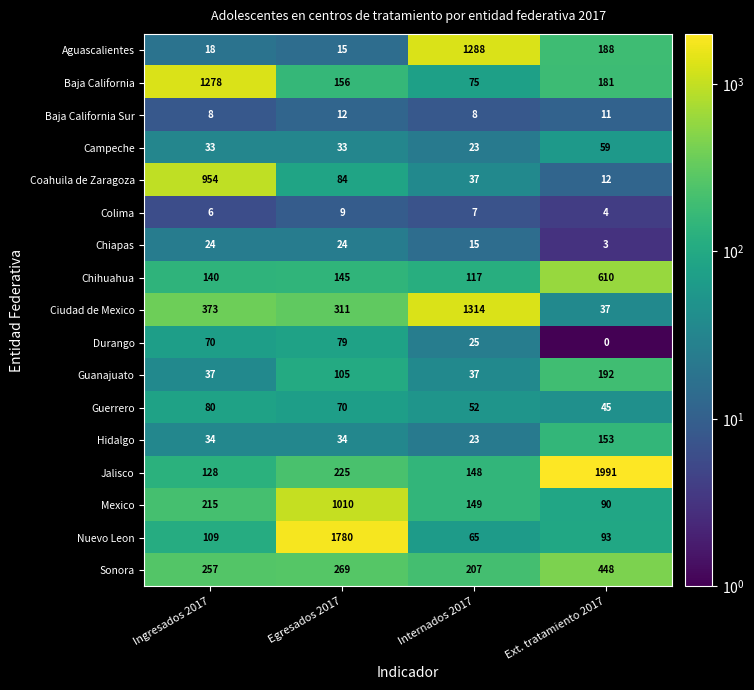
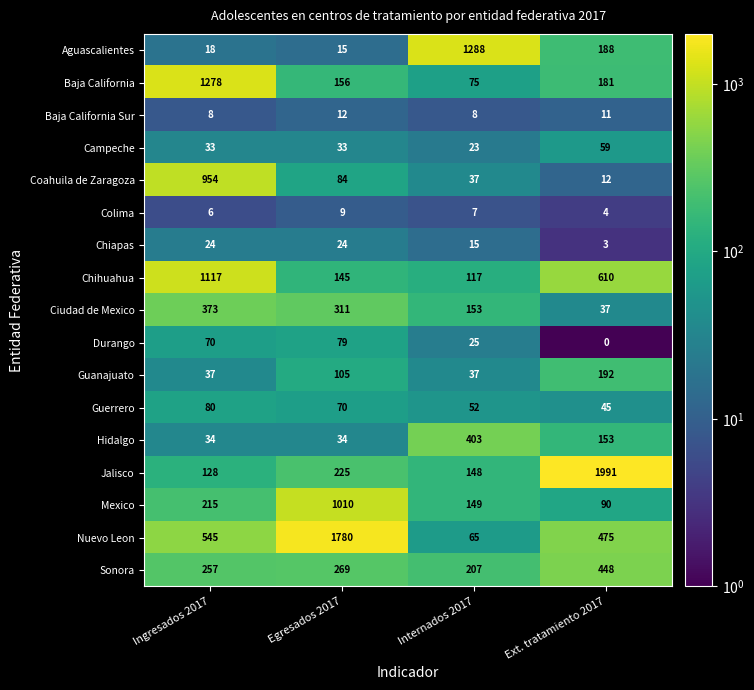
  {
    "Aguascalientes": {
      "Ingresados 2017": 18,
      "Egresados 2017": 15,
      "Internados 2017": 1288,
      "Ext. tratamiento 2017": 188
    },
    "Baja California": {
      "Ingresados 2017": 1278,
      "Egresados 2017": 156,
      "Internados 2017": 75,
      "Ext. tratamiento 2017": 181
    },
    "Baja California Sur": {
      "Ingresados 2017": 8,
      "Egresados 2017": 12,
      "Internados 2017": 8,
      "Ext. tratamiento 2017": 11
    },
    "Campeche": {
      "Ingresados 2017": 33,
      "Egresados 2017": 33,
      "Internados 2017": 23,
      "Ext. tratamiento 2017": 59
    },
    "Coahuila de Zaragoza": {
      "Ingresados 2017": 954,
      "Egresados 2017": 84,
      "Internados 2017": 37,
      "Ext. tratamiento 2017": 12
    },
    "Colima": {
      "Ingresados 2017": 6,
      "Egresados 2017": 9,
      "Internados 2017": 7,
      "Ext. tratamiento 2017": 4
    },
    "Chiapas": {
      "Ingresados 2017": 24,
      "Egresados 2017": 24,
      "Internados 2017": 15,
      "Ext. tratamiento 2017": 3
    },
    "Chihuahua": {
-     "Ingresados 2017": 140,
+     "Ingresados 2017": 1117,
      "Egresados 2017": 145,
      "Internados 2017": 117,
      "Ext. tratamiento 2017": 610
    },
    "Ciudad de Mexico": {
      "Ingresados 2017": 373,
      "Egresados 2017": 311,
-     "Internados 2017": 1314,
+     "Internados 2017": 153,
      "Ext. tratamiento 2017": 37
    },
    "Durango": {
      "Ingresados 2017": 70,
      "Egresados 2017": 79,
      "Internados 2017": 25,
      "Ext. tratamiento 2017": 0
    },
    "Guanajuato": {
      "Ingresados 2017": 37,
      "Egresados 2017": 105,
      "Internados 2017": 37,
      "Ext. tratamiento 2017": 192
    },
    "Guerrero": {
      "Ingresados 2017": 80,
      "Egresados 2017": 70,
      "Internados 2017": 52,
      "Ext. tratamiento 2017": 45
    },
    "Hidalgo": {
      "Ingresados 2017": 34,
      "Egresados 2017": 34,
-     "Internados 2017": 23,
+     "Internados 2017": 403,
      "Ext. tratamiento 2017": 153
    },
    "Jalisco": {
      "Ingresados 2017": 128,
      "Egresados 2017": 225,
      "Internados 2017": 148,
      "Ext. tratamiento 2017": 1991
    },
    "Mexico": {
      "Ingresados 2017": 215,
      "Egresados 2017": 1010,
      "Internados 2017": 149,
      "Ext. tratamiento 2017": 90
    },
    "Nuevo Leon": {
-     "Ingresados 2017": 109,
+     "Ingresados 2017": 545,
      "Egresados 2017": 1780,
      "Internados 2017": 65,
-     "Ext. tratamiento 2017": 93
+     "Ext. tratamiento 2017": 475
    },
    "Sonora": {
      "Ingresados 2017": 257,
      "Egresados 2017": 269,
      "Internados 2017": 207,
      "Ext. tratamiento 2017": 448
    }
  }
